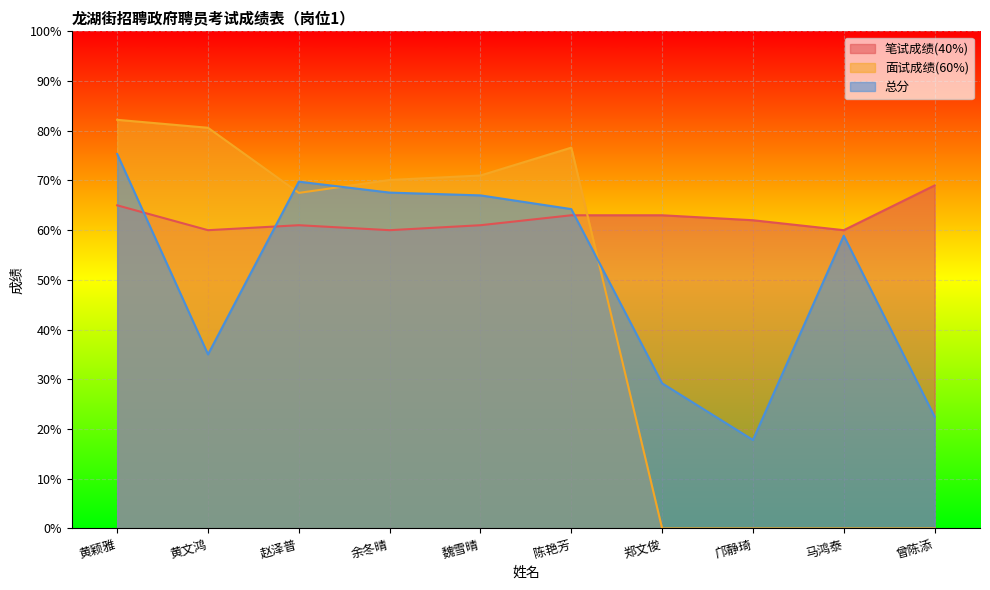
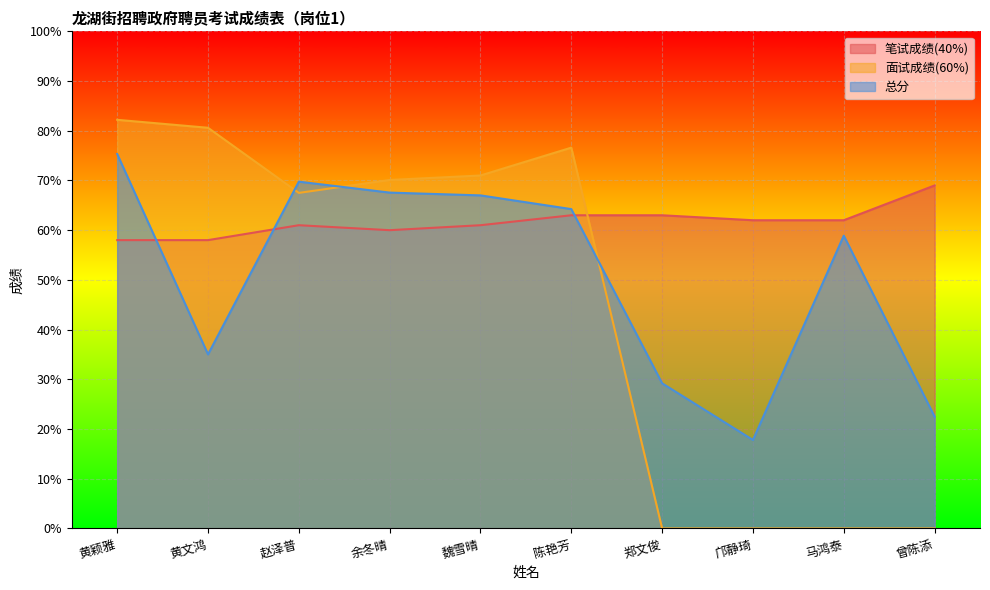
  {
    "笔试成绩(40%)": {
-     "黄颖雅": "65%",
-     "黄文鸿": "60%",
+     "黄颖雅": "58%",
+     "黄文鸿": "58%",
      "赵泽普": "61%",
      "余冬晴": "60%",
      "魏雪晴": "61%",
      "陈艳芳": "63%",
      "郑文俊": "63%",
      "邝静琦": "62%",
-     "马鸿泰": "60%",
+     "马鸿泰": "62%",
      "曾陈添": "69%"
    },
    "面试成绩(60%)": {
      "黄颖雅": "82%",
      "黄文鸿": "81%",
      "赵泽普": "68%",
      "余冬晴": "70%",
      "魏雪晴": "71%",
      "陈艳芳": "77%",
      "郑文俊": "0%",
      "邝静琦": "0%",
      "马鸿泰": "0%",
      "曾陈添": "0%"
    },
    "总分": {
      "黄颖雅": "75%",
      "黄文鸿": "35%",
      "赵泽普": "70%",
      "余冬晴": "68%",
      "魏雪晴": "67%",
      "陈艳芳": "64%",
      "郑文俊": "29%",
      "邝静琦": "18%",
      "马鸿泰": "59%",
      "曾陈添": "23%"
    }
  }
